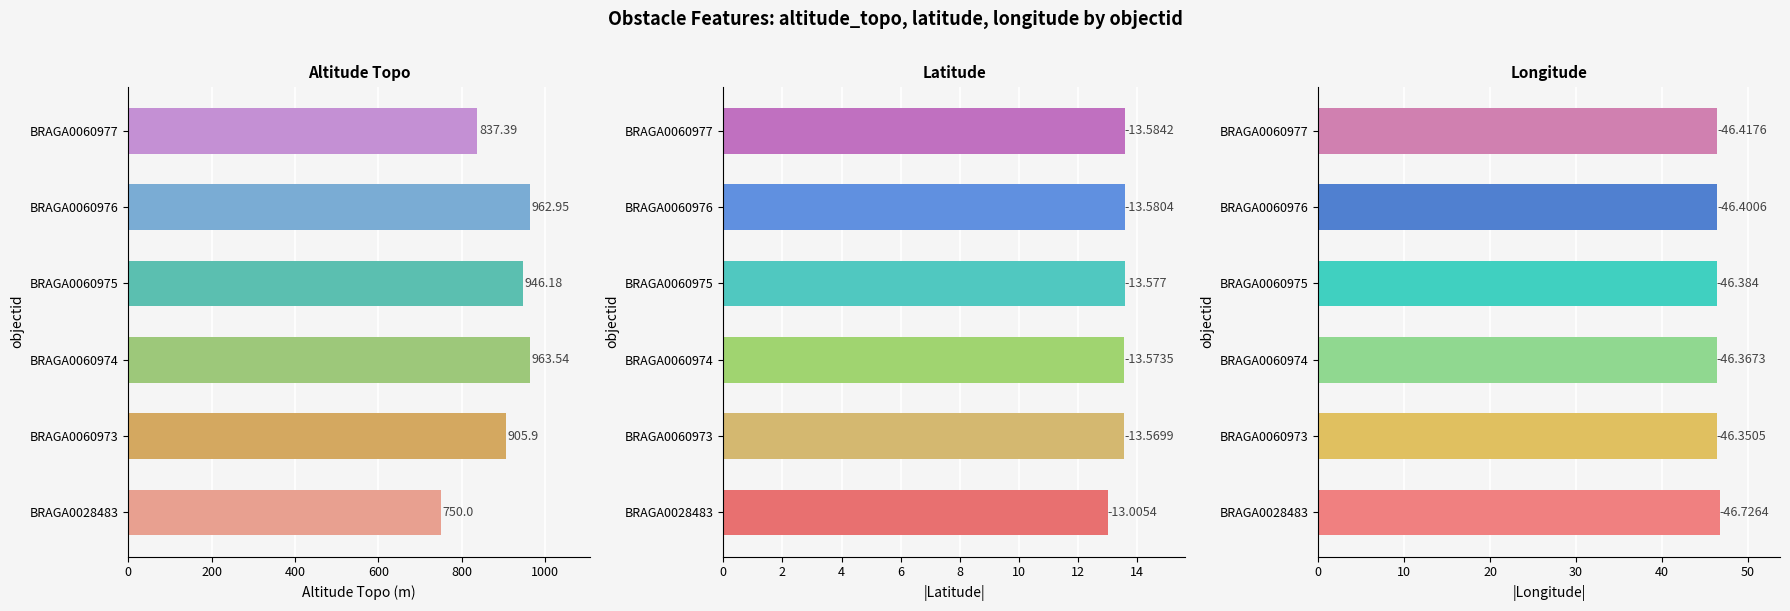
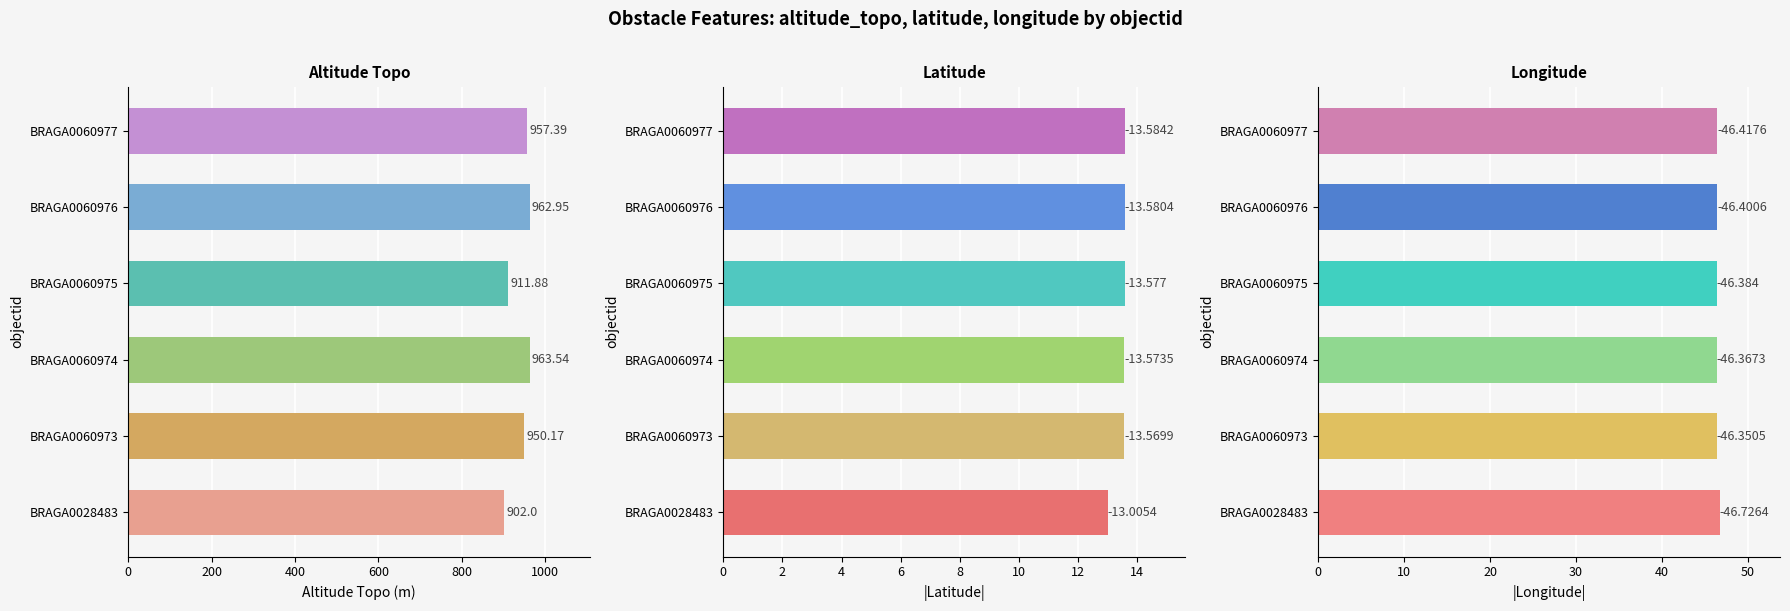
  {
    "Altitude Topo": {
-     "BRAGA0060977": 837.39,
+     "BRAGA0060977": 957.39,
      "BRAGA0060976": 962.95,
-     "BRAGA0060975": 946.18,
+     "BRAGA0060975": 911.88,
      "BRAGA0060974": 963.54,
-     "BRAGA0060973": 905.9,
-     "BRAGA0028483": 750.0
+     "BRAGA0060973": 950.17,
+     "BRAGA0028483": 902.0
    }
  }
